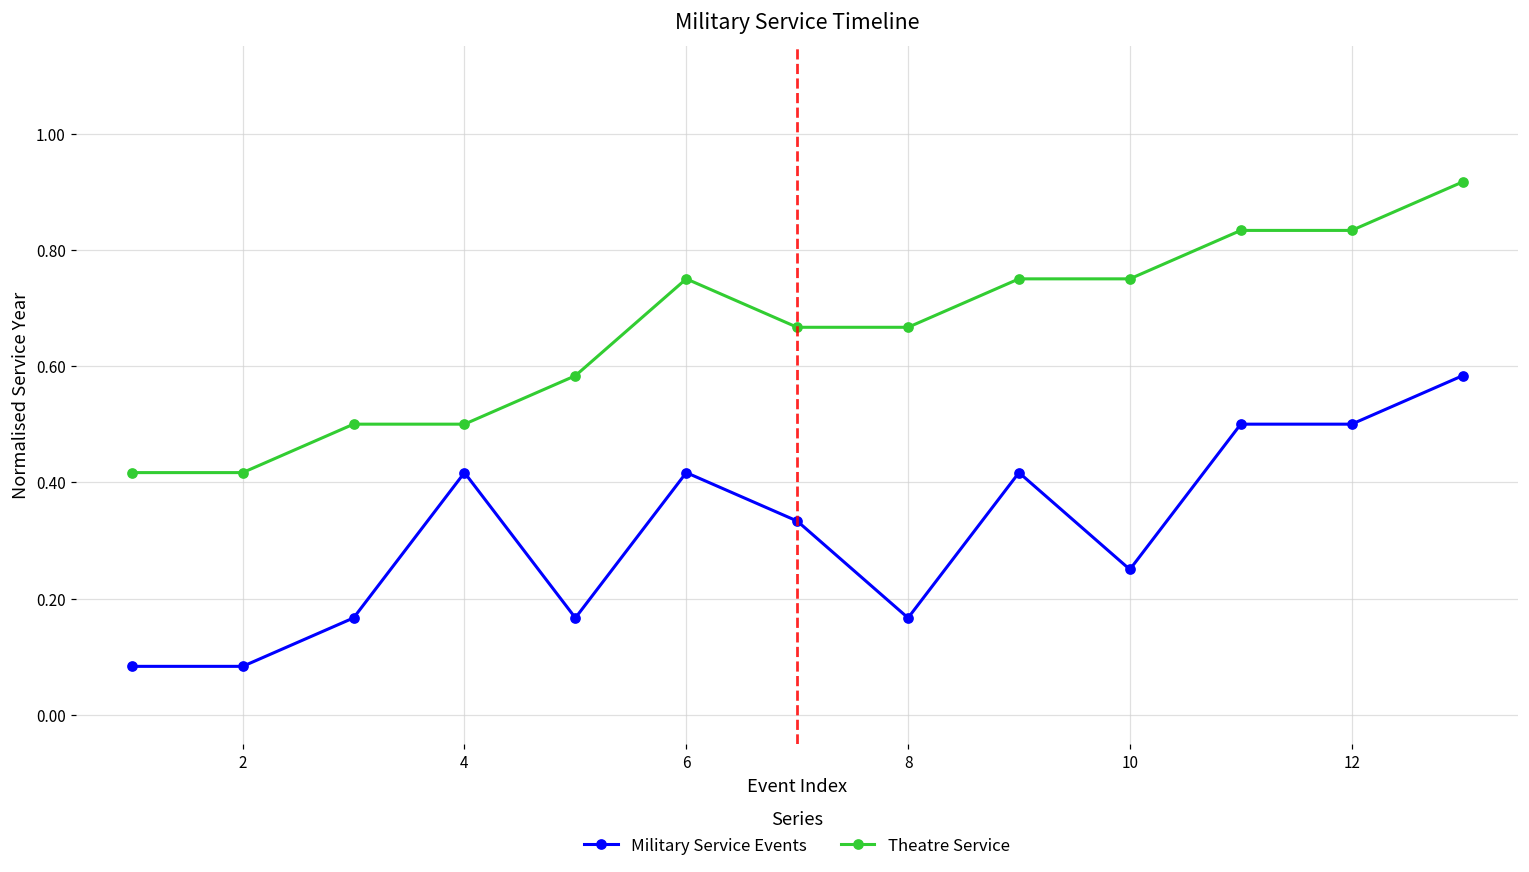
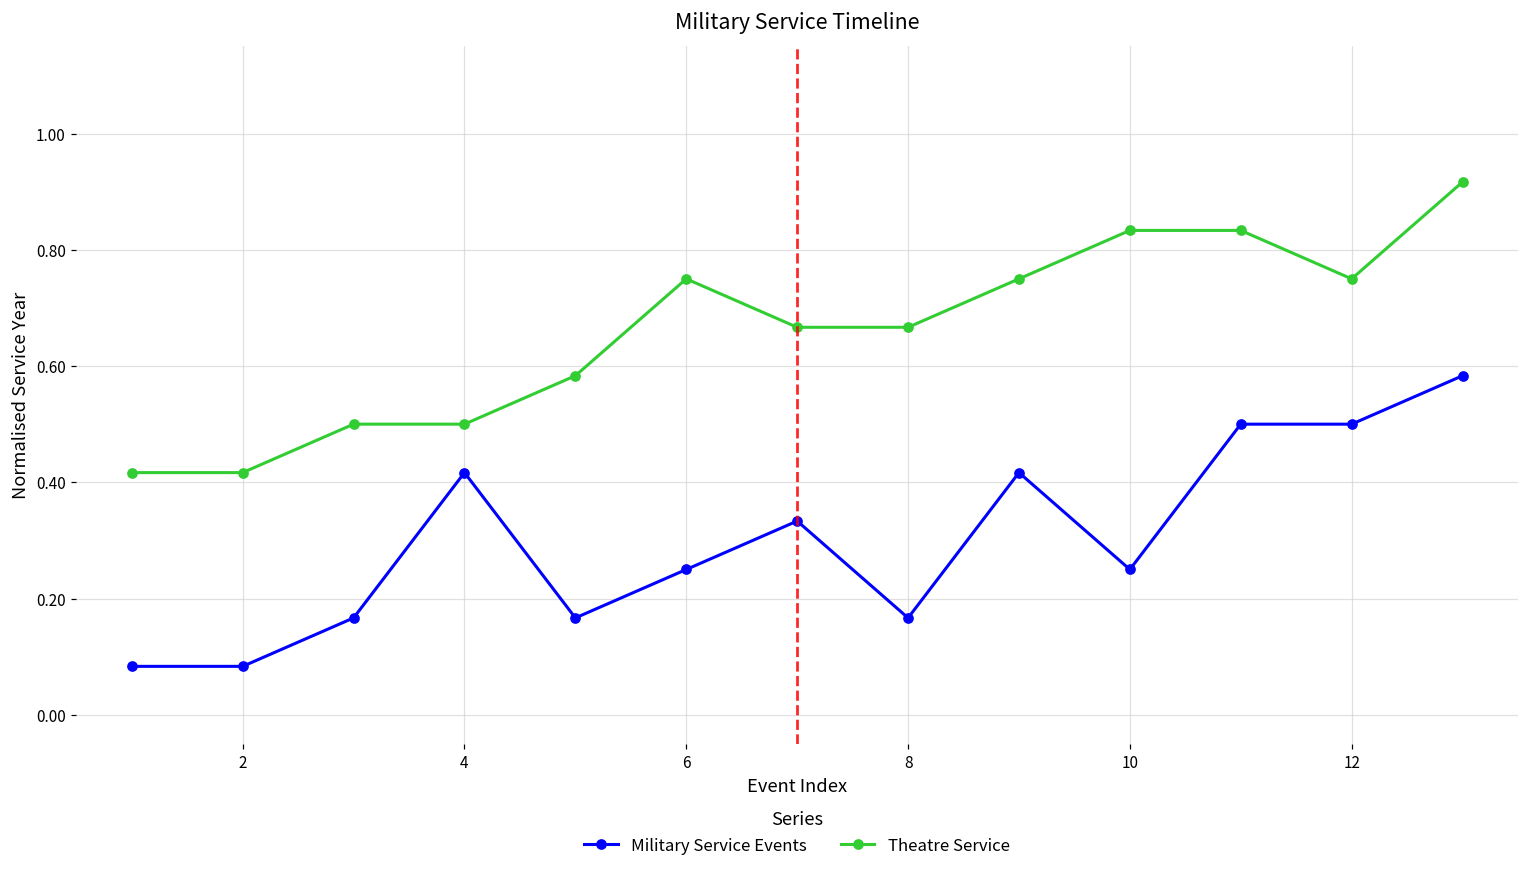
  {
    "Military Service Events": {
      "2": 0.08,
      "4": 0.42,
-     "6": 0.42,
+     "6": 0.25,
      "8": 0.17,
      "10": 0.25,
      "12": 0.50
    },
    "Theatre Service": {
      "2": 0.42,
      "4": 0.50,
      "6": 0.75,
      "8": 0.67,
-     "10": 0.75,
-     "12": 0.83
+     "10": 0.83,
+     "12": 0.75
    }
  }
